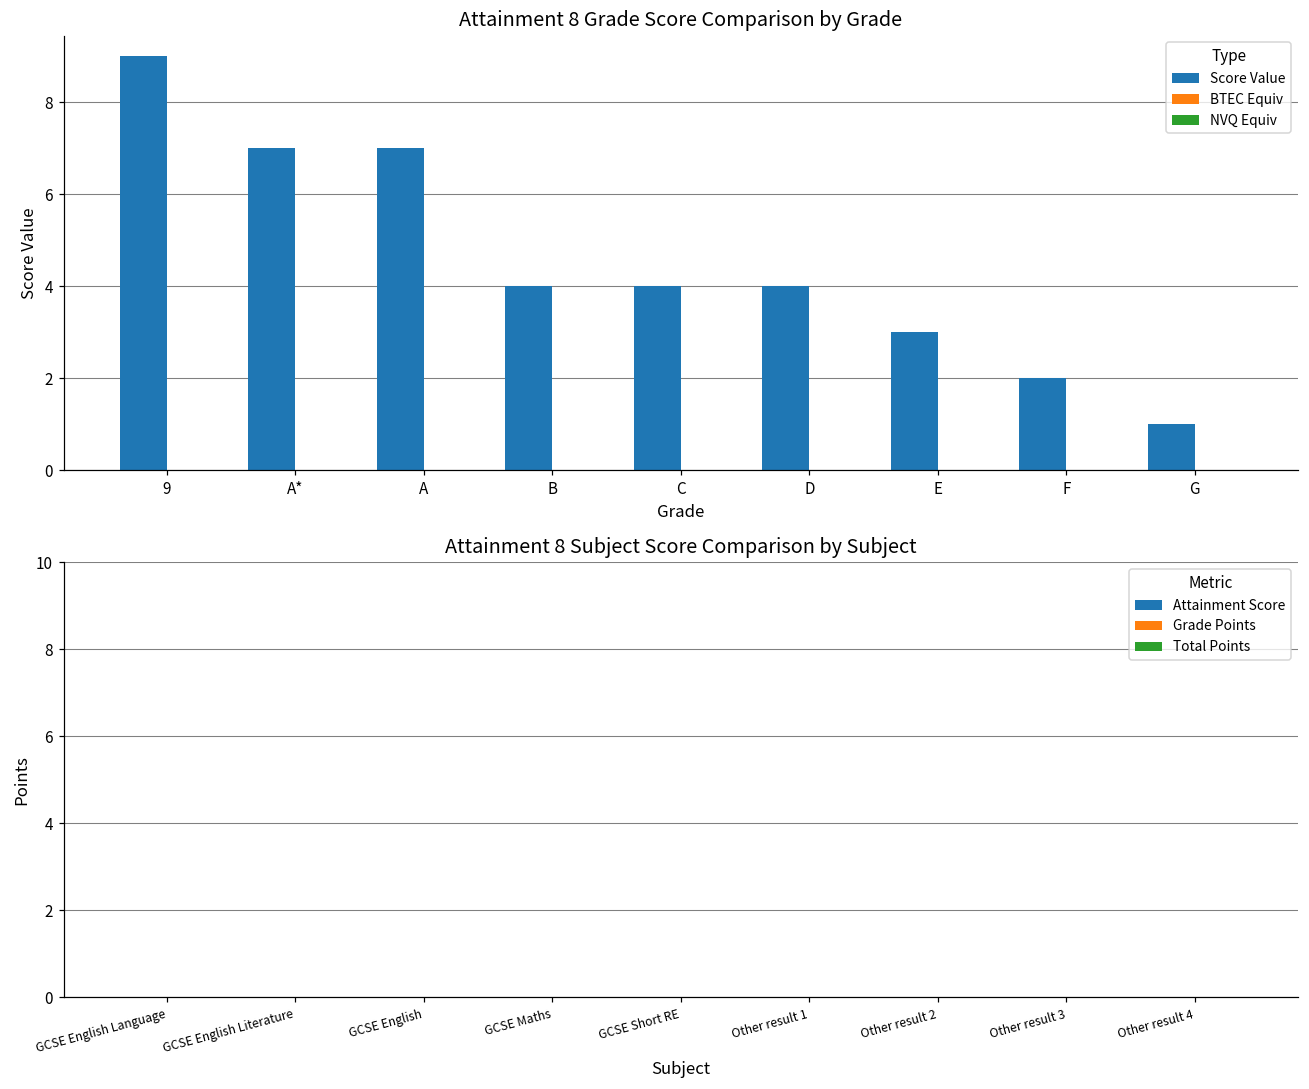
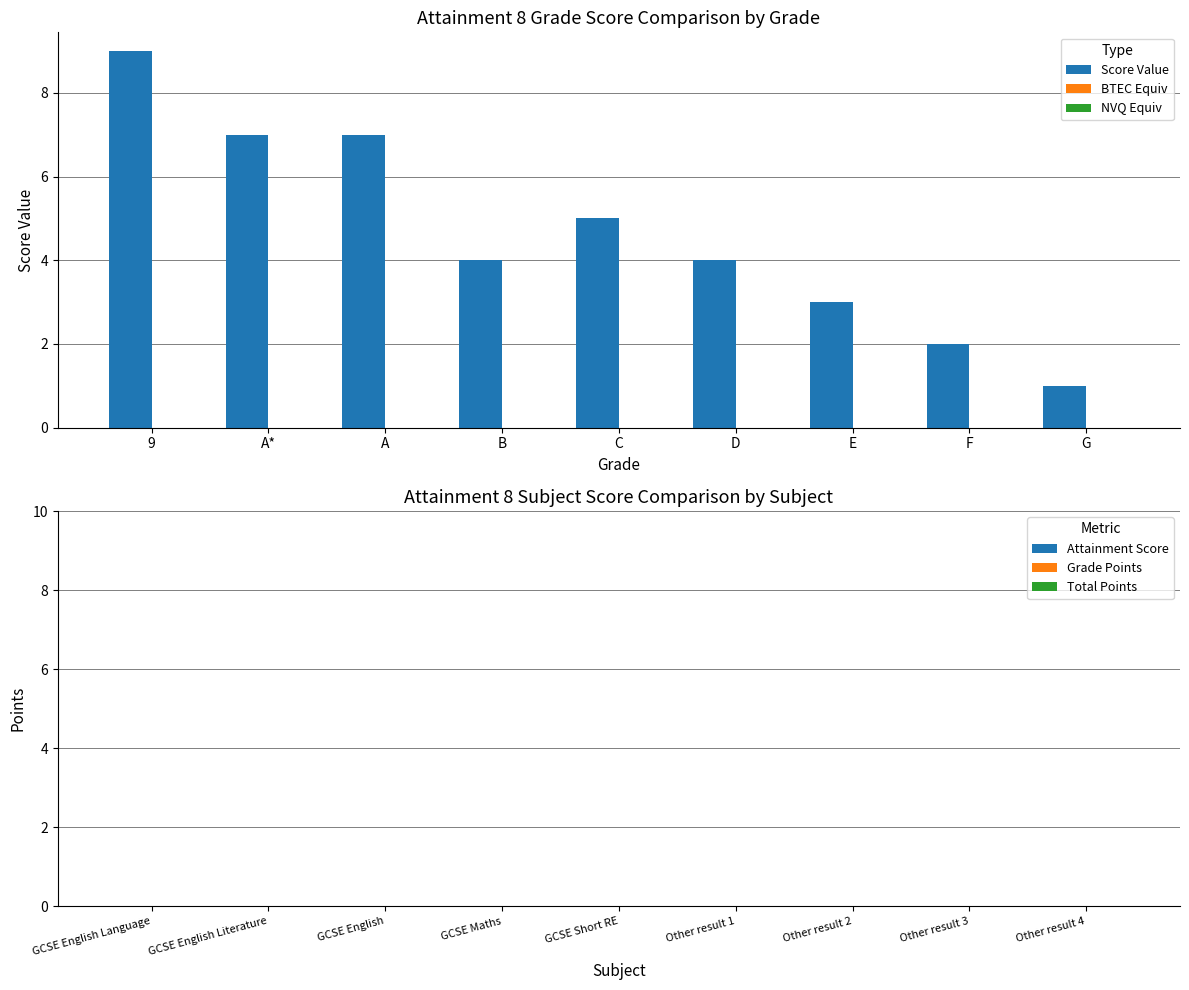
  {
    "Attainment 8 Grade Score Comparison by Grade": {
      "Score Value": {
        "9": 9,
        "A*": 7,
        "A": 7,
        "B": 4,
-       "C": 4,
+       "C": 5,
        "D": 4,
        "E": 3,
        "F": 2,
        "G": 1
      },
      "BTEC Equiv": {
        "9": 0,
        "A*": 0,
        "A": 0,
        "B": 0,
        "C": 0,
        "D": 0,
        "E": 0,
        "F": 0,
        "G": 0
      },
      "NVQ Equiv": {
        "9": 0,
        "A*": 0,
        "A": 0,
        "B": 0,
        "C": 0,
        "D": 0,
        "E": 0,
        "F": 0,
        "G": 0
      }
    },
    "Attainment 8 Subject Score Comparison by Subject": {
      "Attainment Score": {
        "GCSE English Language": 0.0,
        "GCSE English Literature": 0.0,
        "GCSE English": 0.0,
        "GCSE Maths": 0.0,
        "GCSE Short RE": 0.0,
        "Other result 1": 0.0,
        "Other result 2": 0.0,
        "Other result 3": 0.0,
        "Other result 4": 0.0
      },
      "Grade Points": {
        "GCSE English Language": 0.0,
        "GCSE English Literature": 0.0,
        "GCSE English": 0.0,
        "GCSE Maths": 0.0,
        "GCSE Short RE": 0.0,
        "Other result 1": 0.0,
        "Other result 2": 0.0,
        "Other result 3": 0.0,
        "Other result 4": 0.0
      },
      "Total Points": {
        "GCSE English Language": 0.0,
        "GCSE English Literature": 0.0,
        "GCSE English": 0.0,
        "GCSE Maths": 0.0,
        "GCSE Short RE": 0.0,
        "Other result 1": 0.0,
        "Other result 2": 0.0,
        "Other result 3": 0.0,
        "Other result 4": 0.0
      }
    }
  }
